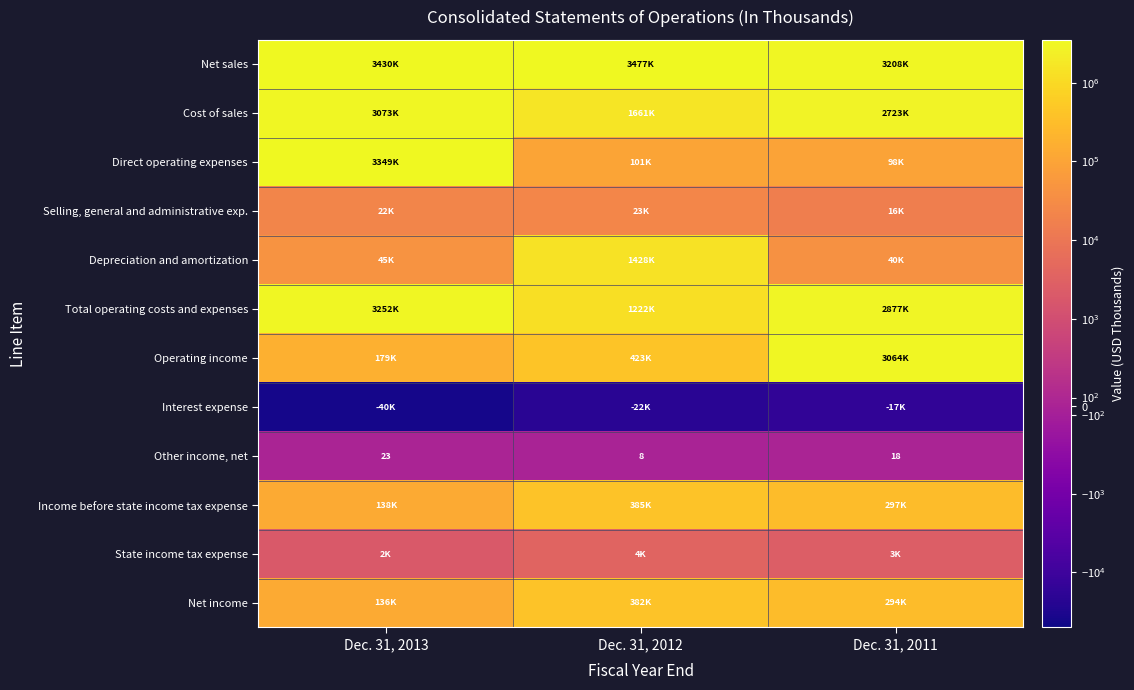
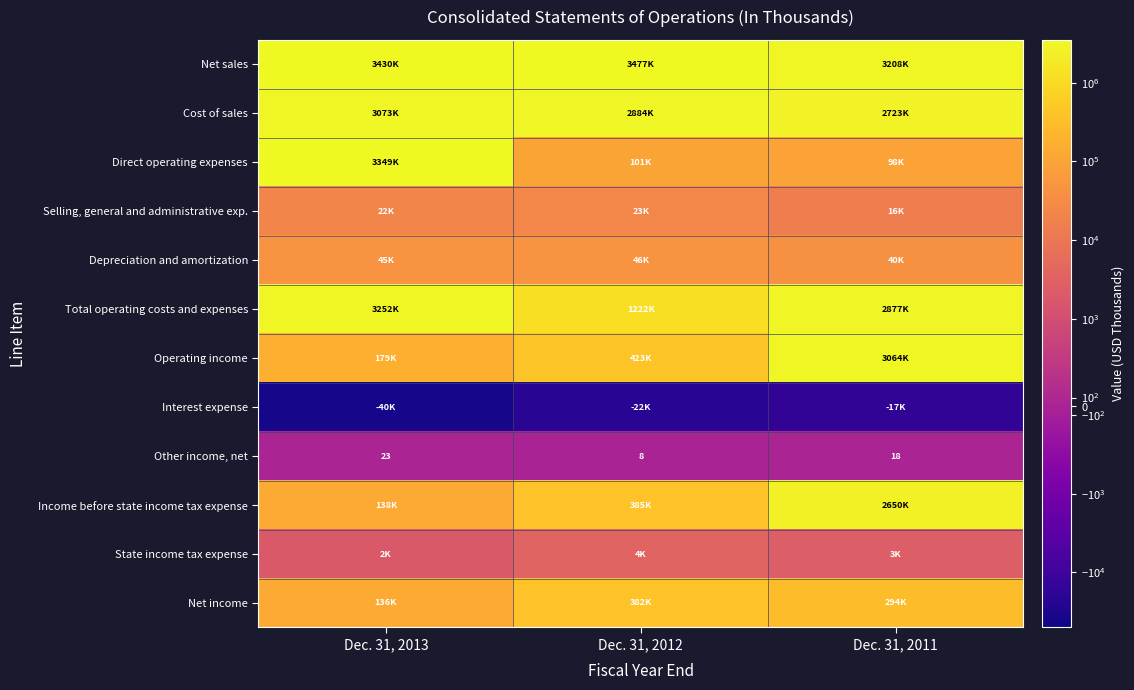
  {
    "Net sales": {
      "Dec. 31, 2013": "3430K",
      "Dec. 31, 2012": "3477K",
      "Dec. 31, 2011": "3208K"
    },
    "Cost of sales": {
      "Dec. 31, 2013": "3073K",
-     "Dec. 31, 2012": "1661K",
+     "Dec. 31, 2012": "2884K",
      "Dec. 31, 2011": "2723K"
    },
    "Direct operating expenses": {
      "Dec. 31, 2013": "3349K",
      "Dec. 31, 2012": "101K",
      "Dec. 31, 2011": "98K"
    },
    "Selling, general and administrative exp.": {
      "Dec. 31, 2013": "22K",
      "Dec. 31, 2012": "23K",
      "Dec. 31, 2011": "16K"
    },
    "Depreciation and amortization": {
      "Dec. 31, 2013": "45K",
-     "Dec. 31, 2012": "1428K",
+     "Dec. 31, 2012": "46K",
      "Dec. 31, 2011": "40K"
    },
    "Total operating costs and expenses": {
      "Dec. 31, 2013": "3252K",
      "Dec. 31, 2012": "1222K",
      "Dec. 31, 2011": "2877K"
    },
    "Operating income": {
      "Dec. 31, 2013": "179K",
      "Dec. 31, 2012": "423K",
      "Dec. 31, 2011": "3064K"
    },
    "Interest expense": {
      "Dec. 31, 2013": "-40K",
      "Dec. 31, 2012": "-22K",
      "Dec. 31, 2011": "-17K"
    },
    "Other income, net": {
      "Dec. 31, 2013": "23",
      "Dec. 31, 2012": "8",
      "Dec. 31, 2011": "18"
    },
    "Income before state income tax expense": {
      "Dec. 31, 2013": "138K",
      "Dec. 31, 2012": "385K",
-     "Dec. 31, 2011": "297K"
+     "Dec. 31, 2011": "2650K"
    },
    "State income tax expense": {
      "Dec. 31, 2013": "2K",
      "Dec. 31, 2012": "4K",
      "Dec. 31, 2011": "3K"
    },
    "Net income": {
      "Dec. 31, 2013": "136K",
      "Dec. 31, 2012": "382K",
      "Dec. 31, 2011": "294K"
    }
  }
